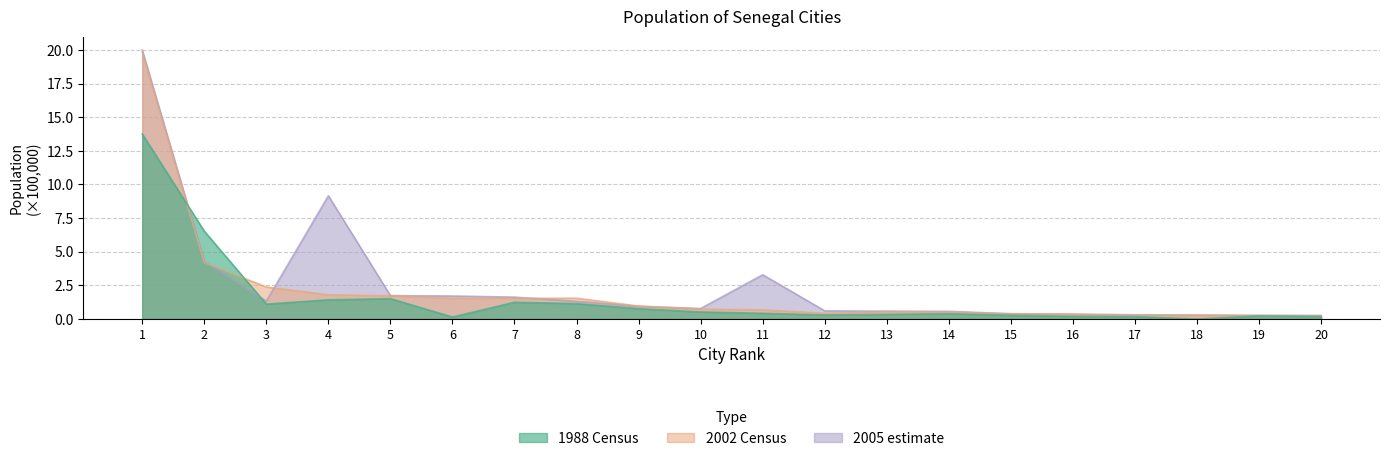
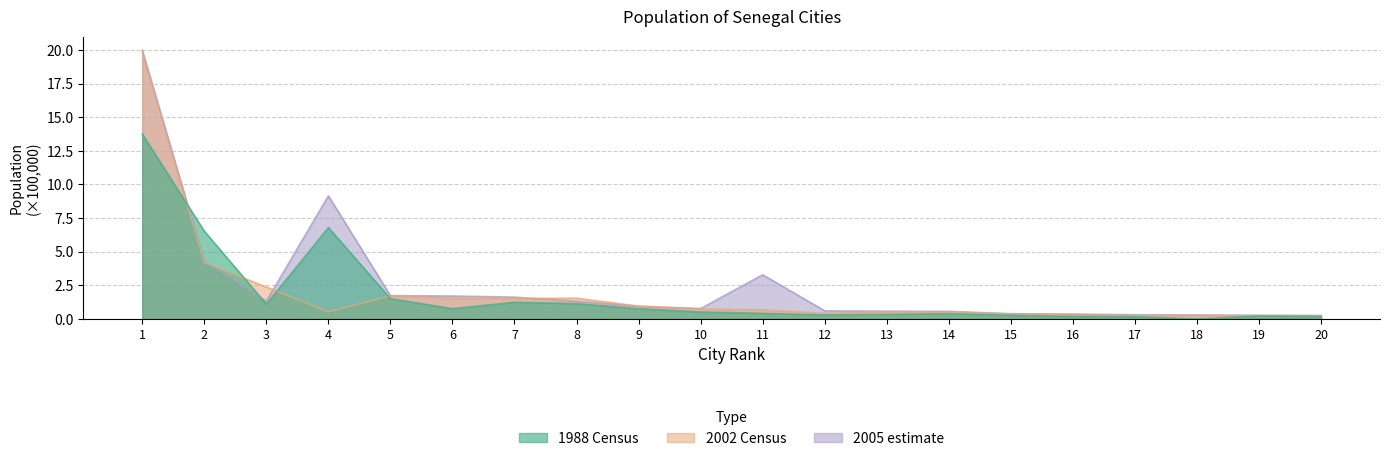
  {
    "2005 estimate": {
      "3": 1.3,
      "4": 9.2,
      "11": 3.3
    },
    "2002 Census": {
      "3": 2.4,
-     "4": 1.8,
+     "4": 0.5,
      "8": 1.5,
      "11": 0.7
    },
    "1988 Census": {
      "1": 13.8,
      "2": 6.5,
      "3": 1.1,
-     "4": 1.4,
+     "4": 6.8,
      "5": 1.5,
-     "6": 0.1,
+     "6": 0.8,
      "7": 1.2,
      "10": 0.5,
      "11": 0.4,
      "13": 0.3,
      "18": 0.0
    }
  }
